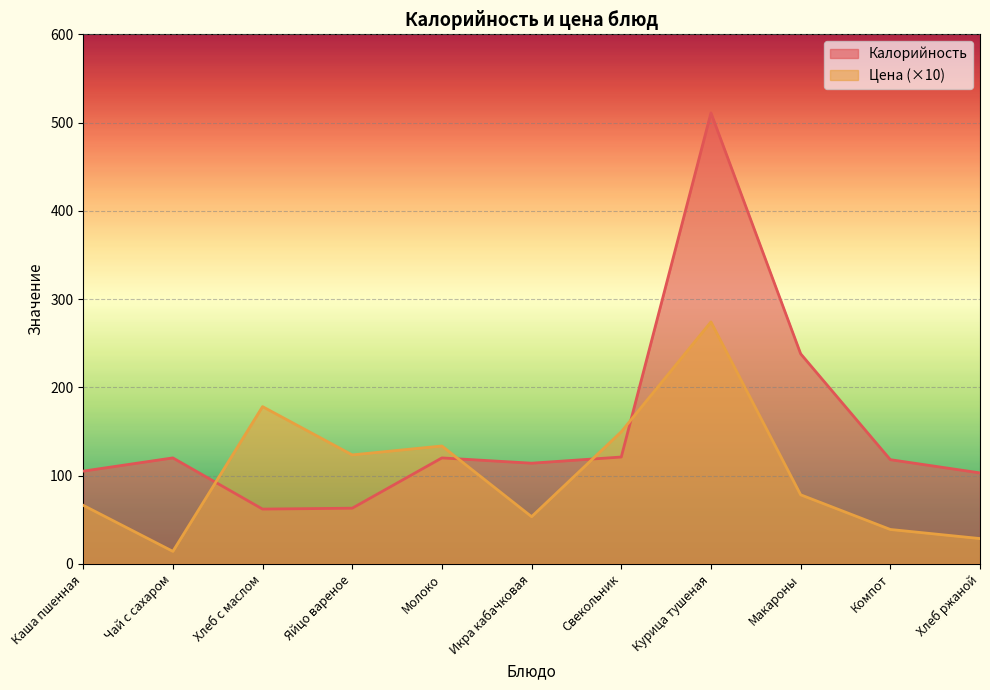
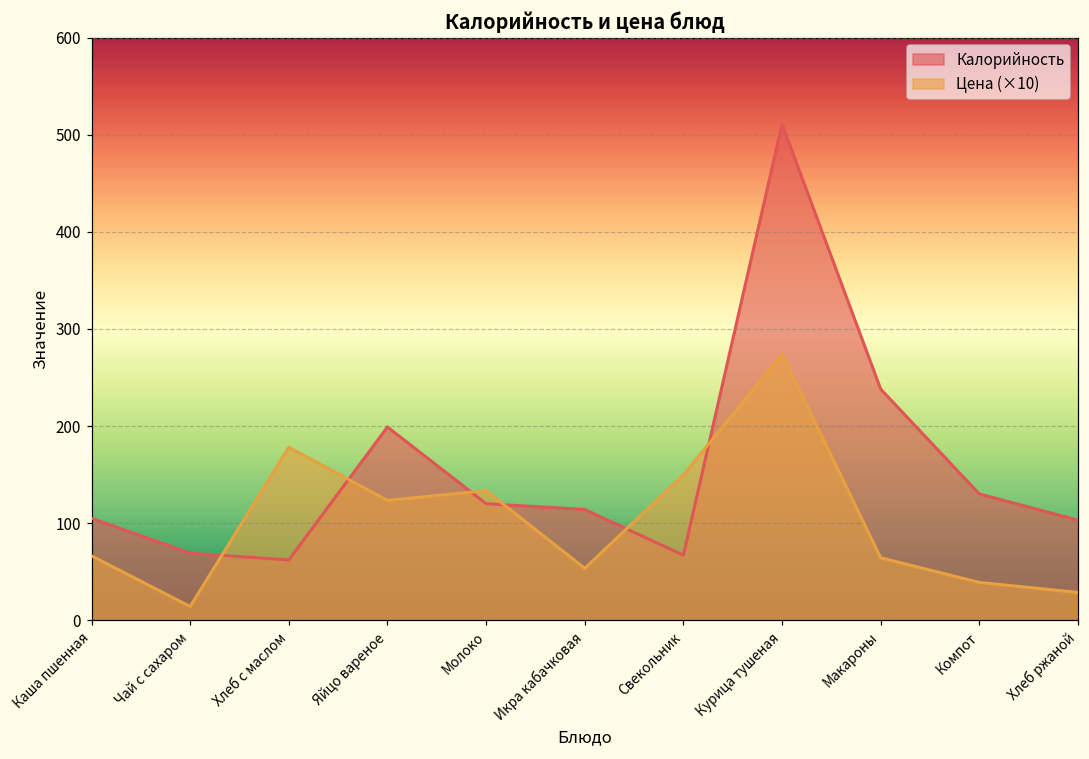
  {
    "Калорийность": {
      "Каша пшенная": 110,
-     "Чай с сахаром": 120,
+     "Чай с сахаром": 70,
      "Хлеб с маслом": 60,
-     "Яйцо вареное": 60,
+     "Яйцо вареное": 200,
      "Молоко": 120,
      "Икра кабачковая": 110,
-     "Свекольник": 120,
+     "Свекольник": 70,
      "Курица тушеная": 510,
      "Макароны": 240,
-     "Компот": 120,
+     "Компот": 130,
      "Хлеб ржаной": 100
    },
    "Цена (×10)": {
      "Каша пшенная": 70,
      "Чай с сахаром": 10,
      "Хлеб с маслом": 180,
      "Яйцо вареное": 120,
      "Молоко": 130,
      "Икра кабачковая": 50,
      "Свекольник": 150,
      "Курица тушеная": 270,
-     "Макароны": 80,
+     "Макароны": 60,
      "Компот": 40,
      "Хлеб ржаной": 30
    }
  }
